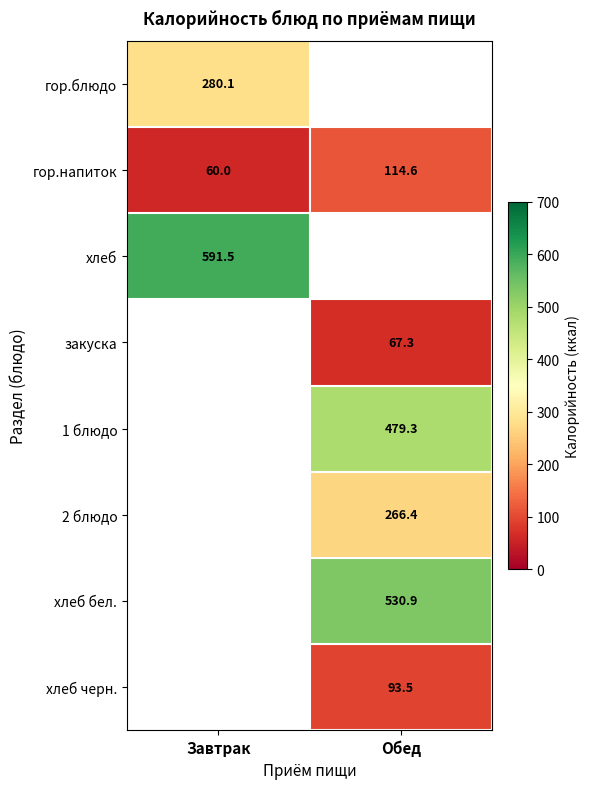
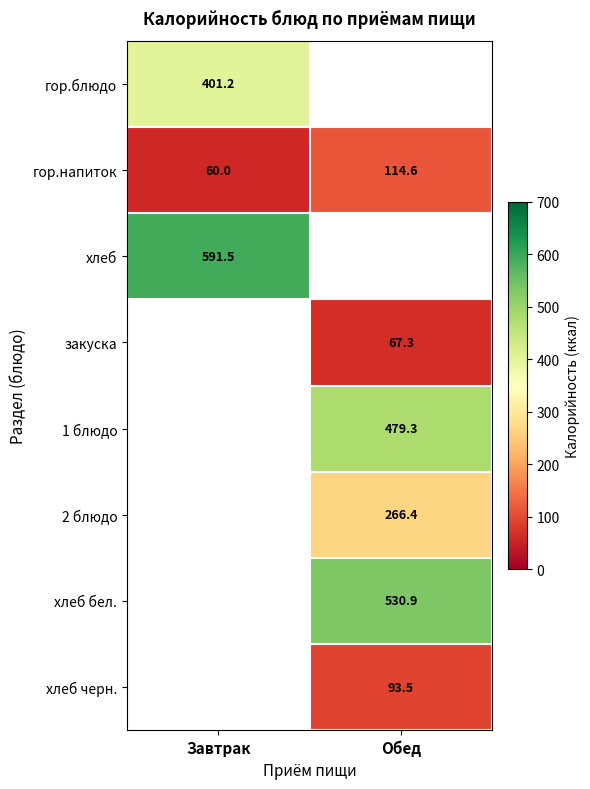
  {
    "гор.блюдо": {
-     "Завтрак": 280.1
+     "Завтрак": 401.2
    },
    "гор.напиток": {
      "Завтрак": 60.0,
      "Обед": 114.6
    },
    "хлеб": {
      "Завтрак": 591.5
    },
    "закуска": {
      "Обед": 67.3
    },
    "1 блюдо": {
      "Обед": 479.3
    },
    "2 блюдо": {
      "Обед": 266.4
    },
    "хлеб бел.": {
      "Обед": 530.9
    },
    "хлеб черн.": {
      "Обед": 93.5
    }
  }
